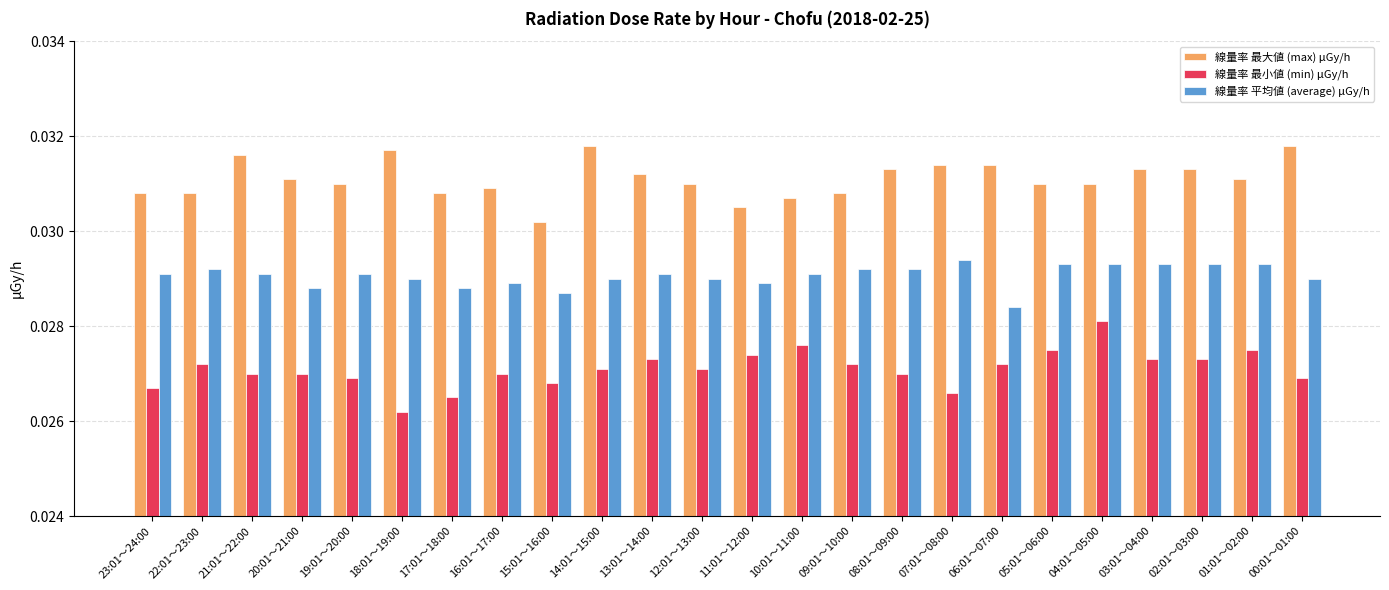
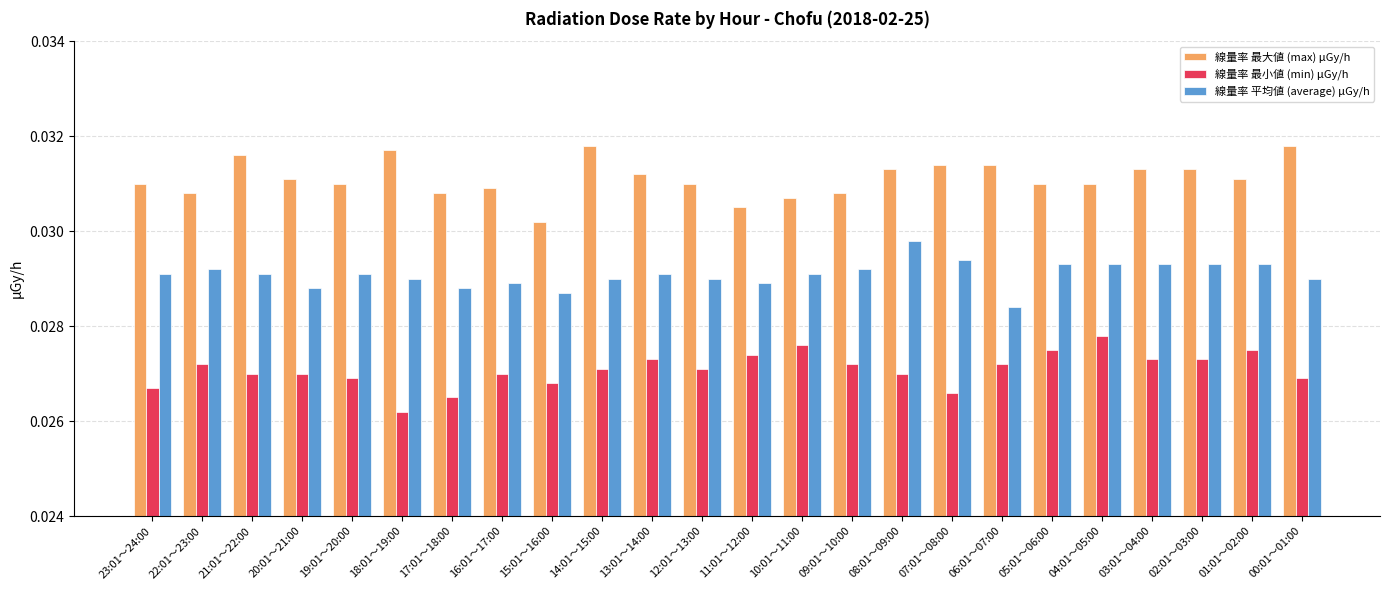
  {
    "線量率 最大値 (max) μGy/h": {
-     "23:01～24:00": 0.0308,
+     "23:01～24:00": 0.0310,
      "22:01～23:00": 0.0308,
      "21:01～22:00": 0.0316,
      "20:01～21:00": 0.0311,
      "19:01～20:00": 0.0310,
      "18:01～19:00": 0.0317,
      "17:01～18:00": 0.0308,
      "16:01～17:00": 0.0309,
      "15:01～16:00": 0.0302,
      "14:01～15:00": 0.0318,
      "13:01～14:00": 0.0312,
      "12:01～13:00": 0.0310,
      "11:01～12:00": 0.0305,
      "10:01～11:00": 0.0307,
      "09:01～10:00": 0.0308,
      "08:01～09:00": 0.0313,
      "07:01～08:00": 0.0314,
      "06:01～07:00": 0.0314,
      "05:01～06:00": 0.0310,
      "04:01～05:00": 0.0310,
      "03:01～04:00": 0.0313,
      "02:01～03:00": 0.0313,
      "01:01～02:00": 0.0311,
      "00:01～01:00": 0.0318
    },
    "線量率 最小値 (min) μGy/h": {
      "23:01～24:00": 0.0267,
      "22:01～23:00": 0.0272,
      "21:01～22:00": 0.0270,
      "20:01～21:00": 0.0270,
      "19:01～20:00": 0.0269,
      "18:01～19:00": 0.0262,
      "17:01～18:00": 0.0265,
      "16:01～17:00": 0.0270,
      "15:01～16:00": 0.0268,
      "14:01～15:00": 0.0271,
      "13:01～14:00": 0.0273,
      "12:01～13:00": 0.0271,
      "11:01～12:00": 0.0274,
      "10:01～11:00": 0.0276,
      "09:01～10:00": 0.0272,
      "08:01～09:00": 0.0270,
      "07:01～08:00": 0.0266,
      "06:01～07:00": 0.0272,
      "05:01～06:00": 0.0275,
-     "04:01～05:00": 0.0281,
+     "04:01～05:00": 0.0278,
      "03:01～04:00": 0.0273,
      "02:01～03:00": 0.0273,
      "01:01～02:00": 0.0275,
      "00:01～01:00": 0.0269
    },
    "線量率 平均値 (average) μGy/h": {
      "23:01～24:00": 0.0291,
      "22:01～23:00": 0.0292,
      "21:01～22:00": 0.0291,
      "20:01～21:00": 0.0288,
      "19:01～20:00": 0.0291,
      "18:01～19:00": 0.0290,
      "17:01～18:00": 0.0288,
      "16:01～17:00": 0.0289,
      "15:01～16:00": 0.0287,
      "14:01～15:00": 0.0290,
      "13:01～14:00": 0.0291,
      "12:01～13:00": 0.0290,
      "11:01～12:00": 0.0289,
      "10:01～11:00": 0.0291,
      "09:01～10:00": 0.0292,
-     "08:01～09:00": 0.0292,
+     "08:01～09:00": 0.0298,
      "07:01～08:00": 0.0294,
      "06:01～07:00": 0.0284,
      "05:01～06:00": 0.0293,
      "04:01～05:00": 0.0293,
      "03:01～04:00": 0.0293,
      "02:01～03:00": 0.0293,
      "01:01～02:00": 0.0293,
      "00:01～01:00": 0.0290
    }
  }
